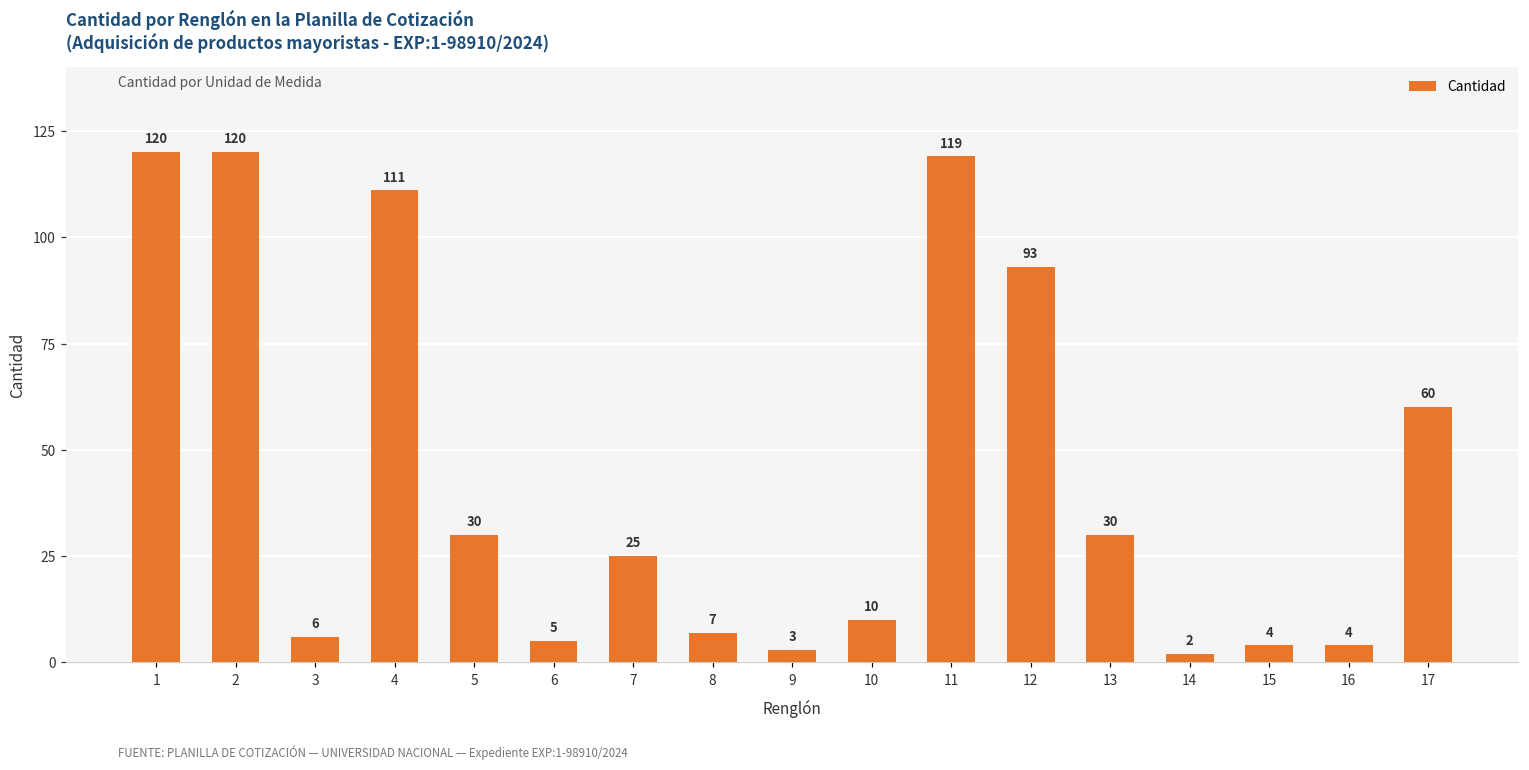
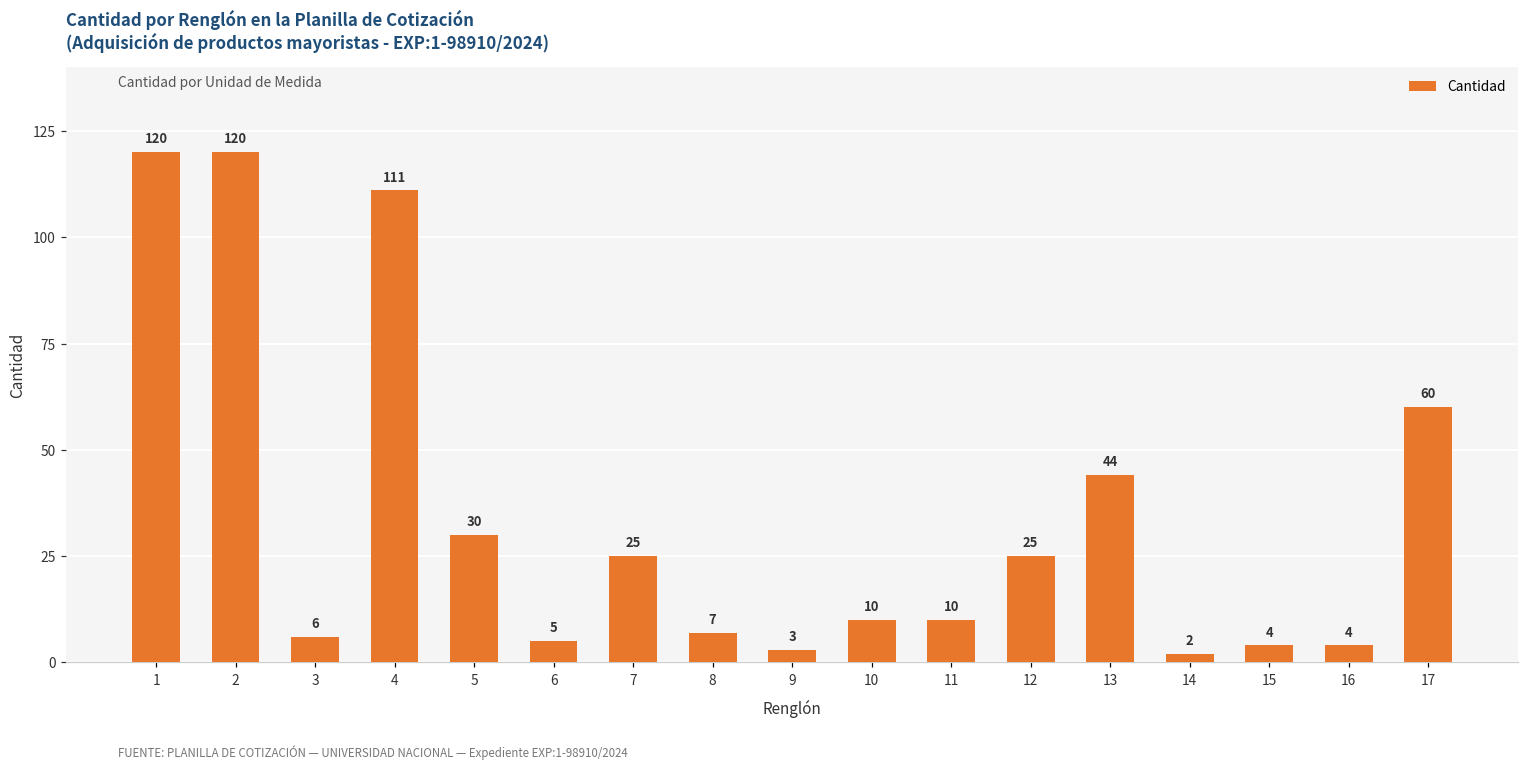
  {
    "1": 120,
    "2": 120,
    "3": 6,
    "4": 111,
    "5": 30,
    "6": 5,
    "7": 25,
    "8": 7,
    "9": 3,
    "10": 10,
-   "11": 119,
-   "12": 93,
-   "13": 30,
+   "11": 10,
+   "12": 25,
+   "13": 44,
    "14": 2,
    "15": 4,
    "16": 4,
    "17": 60
  }
